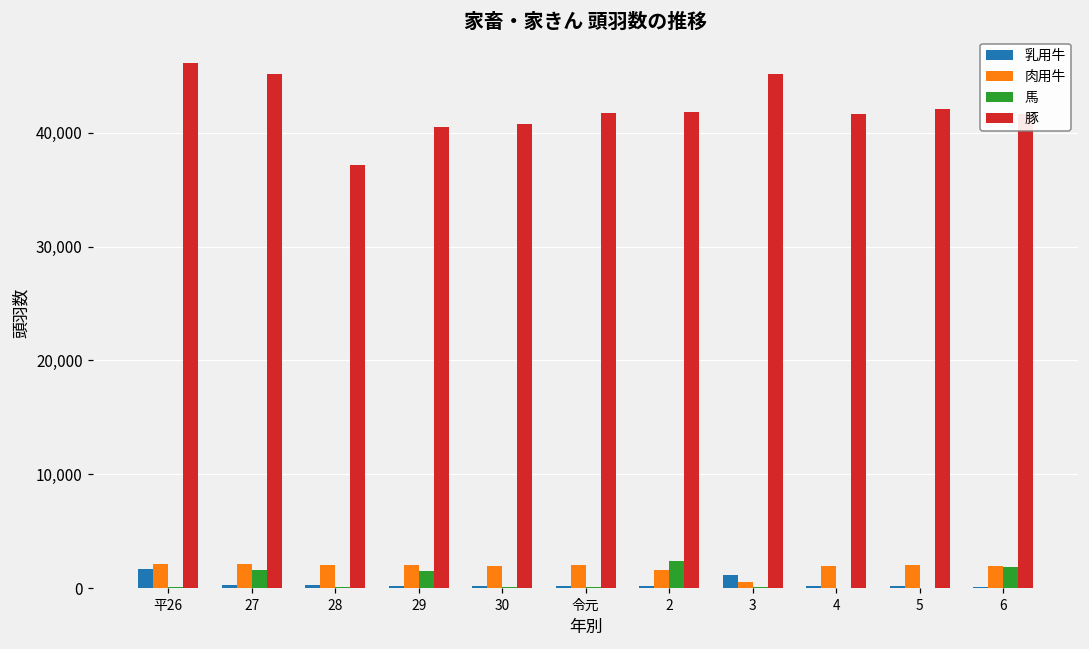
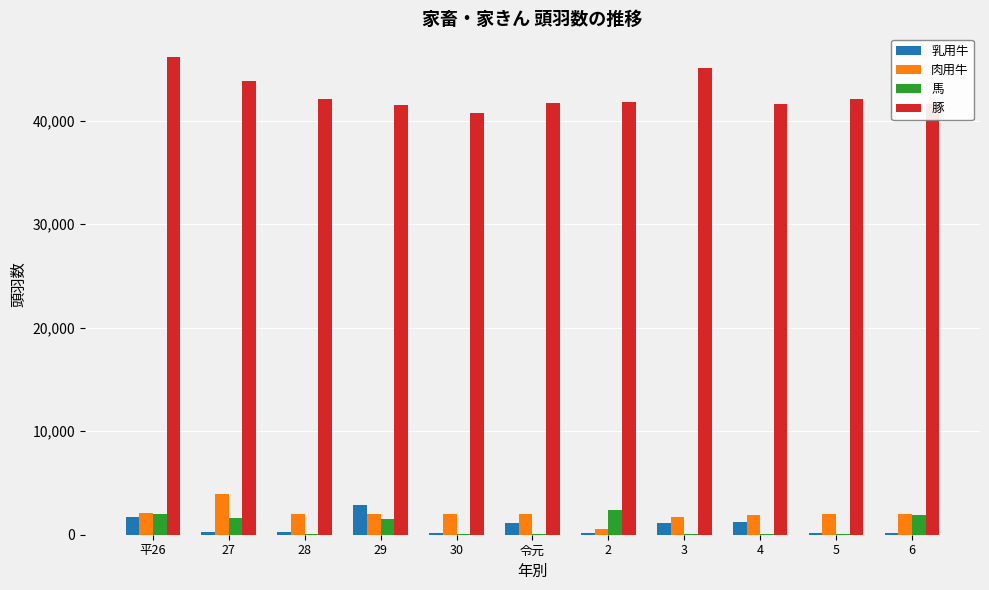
  {
    "乳用牛": {
      "平26": "1,700",
      "27": "300",
      "28": "300",
-     "29": "200",
-     "令元": "200",
+     "29": "2,900",
+     "令元": "1,200",
      "3": "1,100",
-     "4": "200"
+     "4": "1,200"
    },
    "肉用牛": {
      "平26": "2,100",
-     "27": "2,200",
+     "27": "3,900",
      "28": "2,000",
      "29": "2,000",
      "30": "2,000",
      "令元": "2,000",
-     "2": "1,600",
-     "3": "500",
+     "2": "500",
+     "3": "1,700",
      "4": "1,900",
      "5": "2,000",
      "6": "2,000"
    },
    "馬": {
-     "平26": "100",
+     "平26": "2,000",
      "27": "1,600",
      "29": "1,500",
      "2": "2,400",
      "6": "1,900"
    },
    "豚": {
      "平26": "46,100",
-     "27": "45,100",
-     "28": "37,100",
-     "29": "40,500",
+     "27": "43,800",
+     "28": "42,100",
+     "29": "41,500",
      "30": "40,700",
      "令元": "41,700",
      "2": "41,800",
      "3": "45,100",
      "4": "41,600",
      "5": "42,100"
    }
  }
